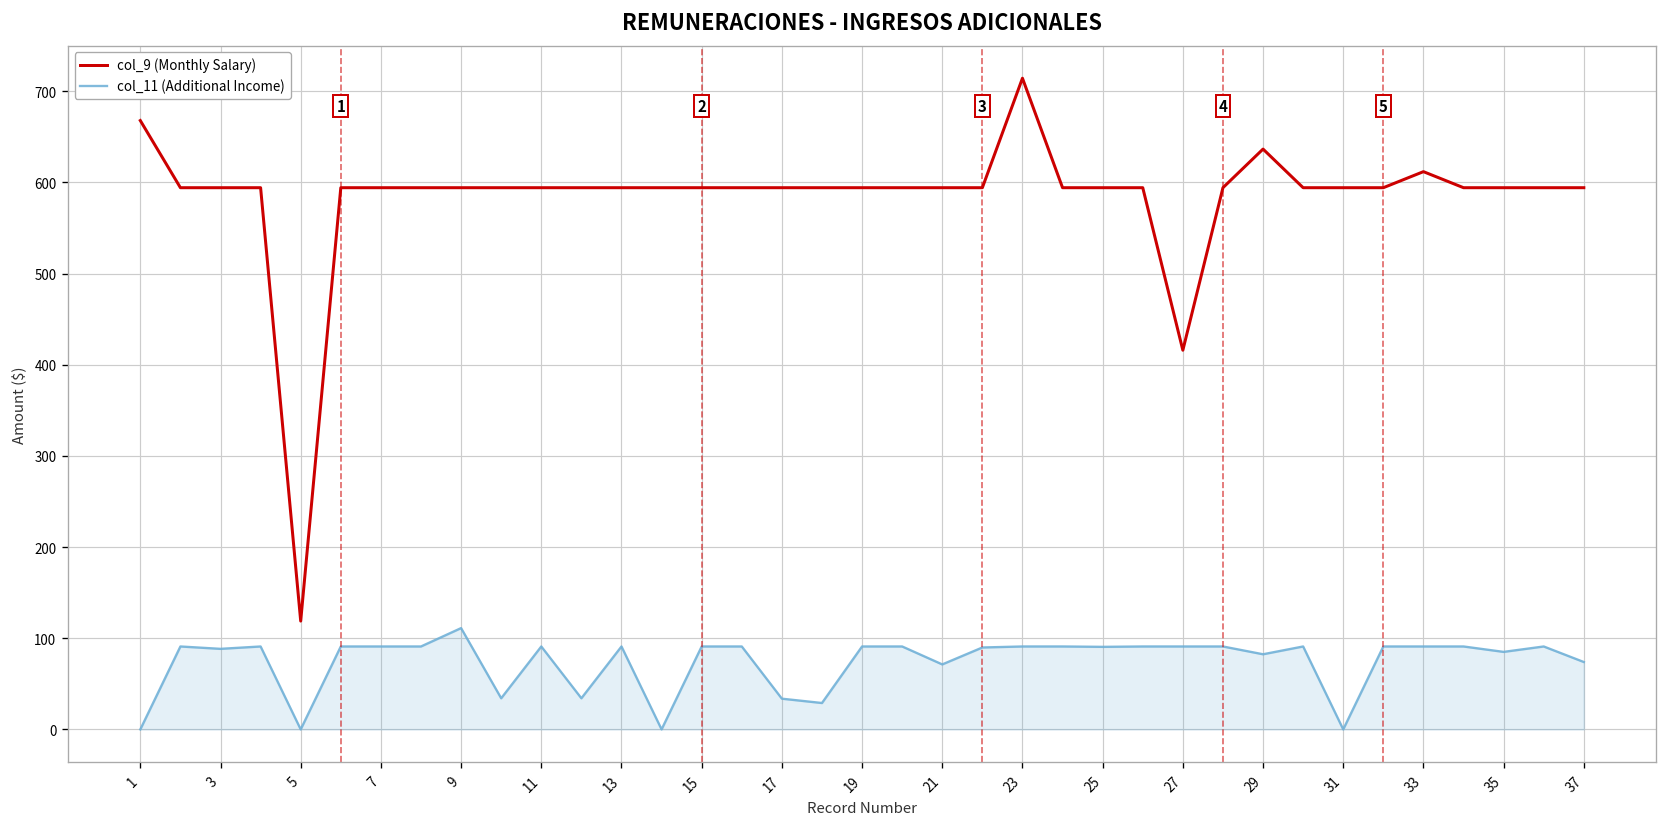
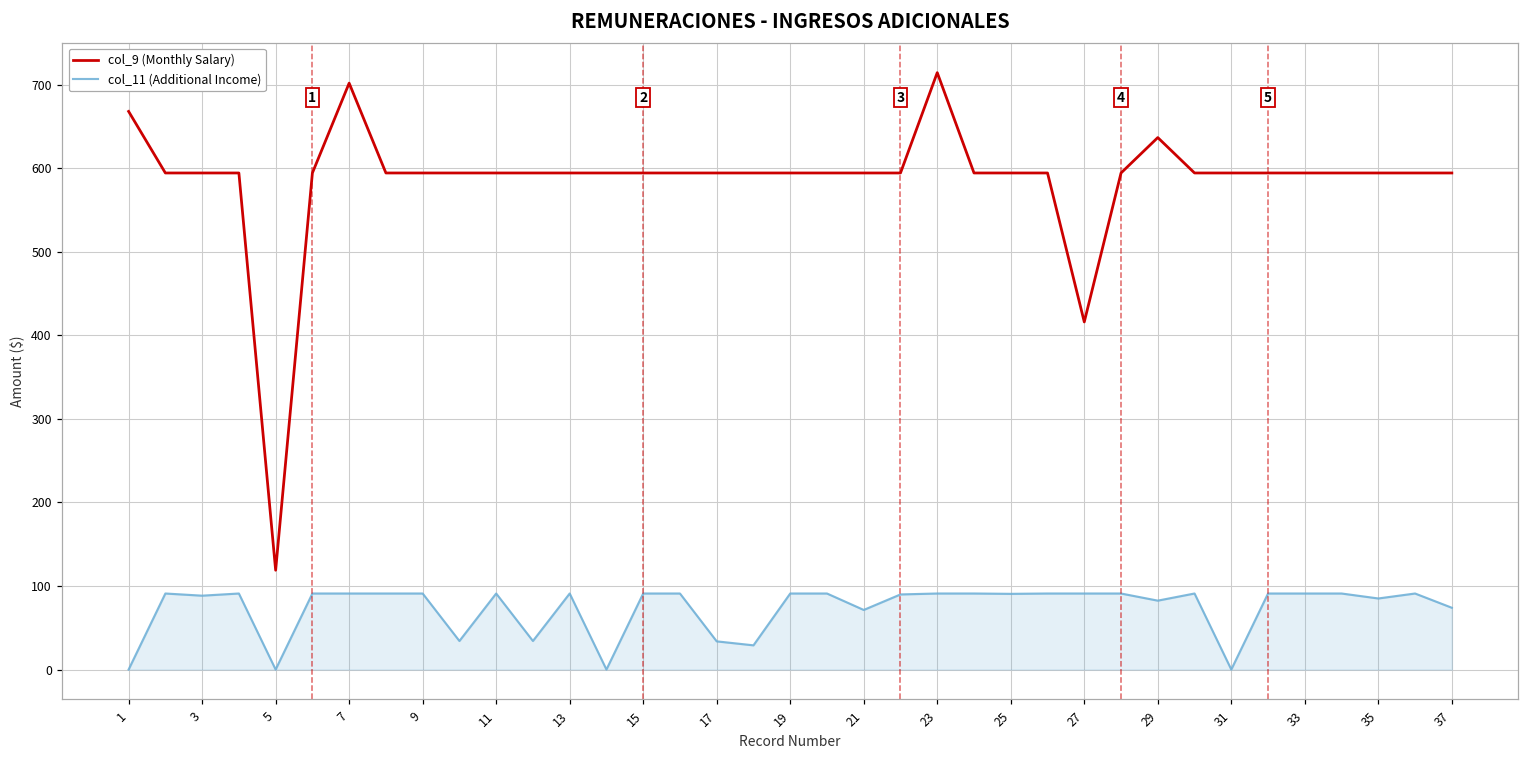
  {
    "col_9 (Monthly Salary)": {
      "1": 670,
      "3": 590,
      "5": 120,
-     "7": 590,
+     "7": 700,
      "9": 590,
      "11": 590,
      "13": 590,
      "15": 590,
      "17": 590,
      "19": 590,
      "21": 590,
      "23": 710,
      "25": 590,
      "27": 420,
      "29": 640,
      "31": 590,
-     "33": 610,
+     "33": 590,
      "35": 590,
      "37": 590
    },
    "col_11 (Additional Income)": {
      "1": 0,
      "3": 90,
      "5": 0,
      "7": 90,
-     "9": 110,
+     "9": 90,
      "11": 90,
      "13": 90,
      "15": 90,
      "17": 30,
      "19": 90,
      "21": 70,
      "23": 90,
      "25": 90,
      "27": 90,
      "29": 80,
      "31": 0,
      "33": 90,
      "35": 90,
      "37": 70
    }
  }
